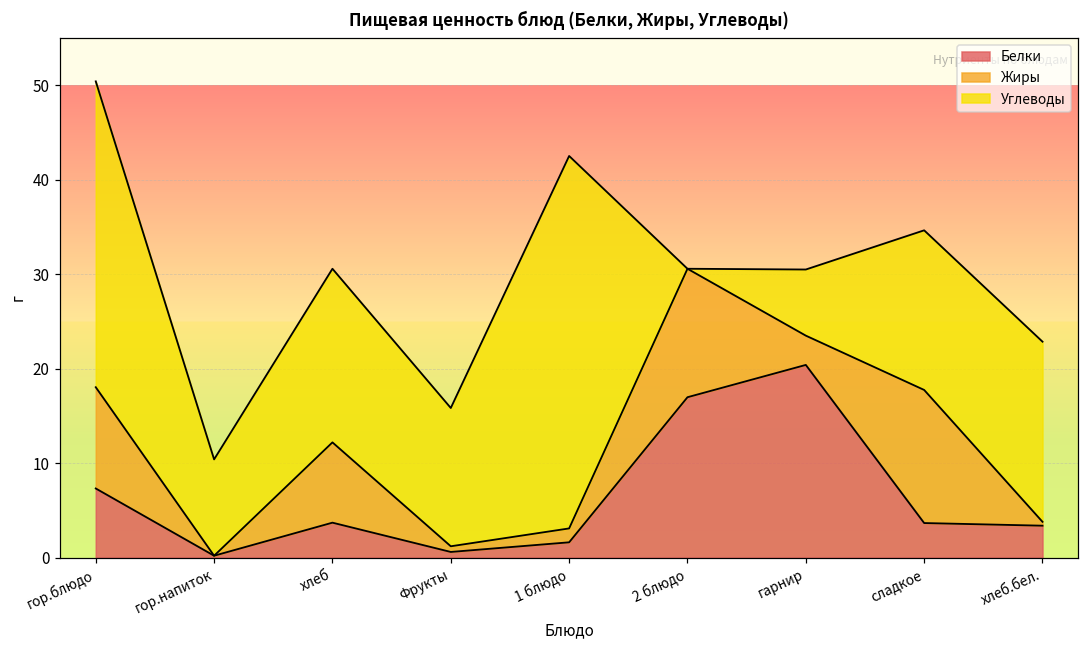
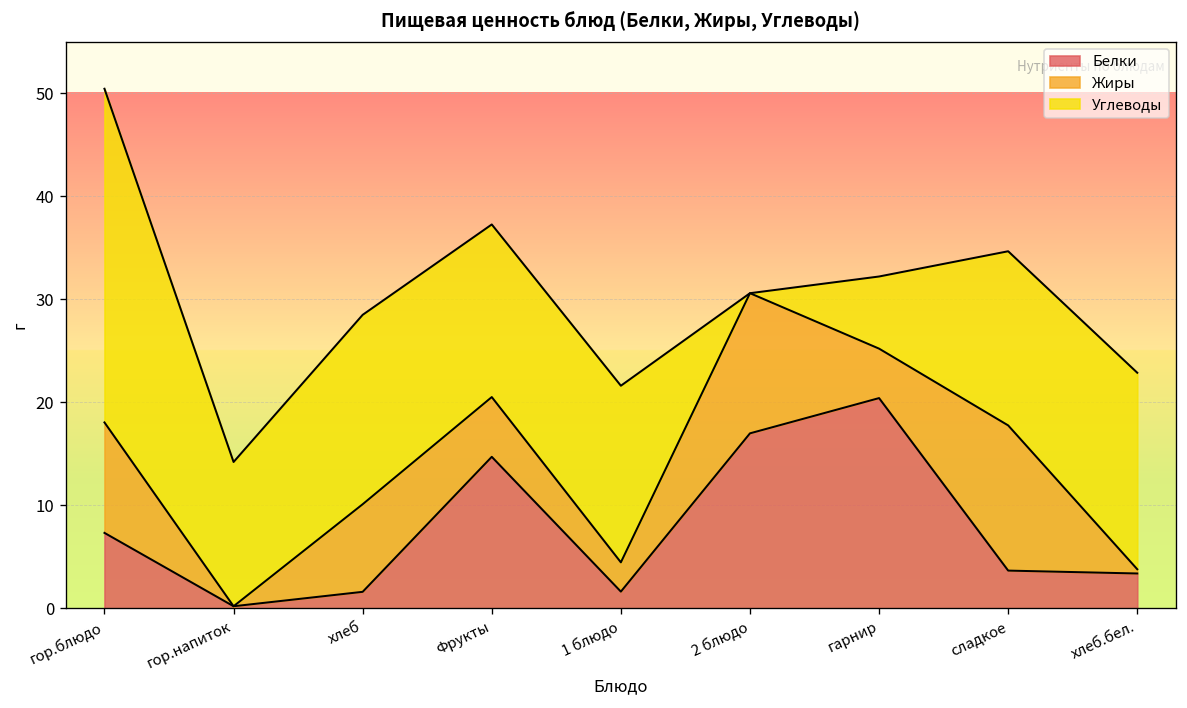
  {
    "Белки": {
      "гор.блюдо": 7,
-     "хлеб": 4,
-     "Фрукты": 1,
+     "хлеб": 2,
+     "Фрукты": 15,
      "1 блюдо": 2,
      "2 блюдо": 17,
      "гарнир": 20,
      "сладкое": 4,
      "хлеб.бел.": 3
    },
    "Жиры": {
      "гор.блюдо": 11,
      "хлеб": 9,
-     "Фрукты": 1,
-     "1 блюдо": 1,
-     "гарнир": 3,
+     "Фрукты": 6,
+     "1 блюдо": 3,
+     "гарнир": 5,
      "сладкое": 14,
      "хлеб.бел.": 0
    },
    "Углеводы": {
      "гор.блюдо": 32,
-     "гор.напиток": 10,
+     "гор.напиток": 14,
      "хлеб": 18,
-     "Фрукты": 15,
-     "1 блюдо": 39,
+     "Фрукты": 17,
+     "1 блюдо": 17,
      "гарнир": 7,
      "сладкое": 17,
      "хлеб.бел.": 19
    }
  }
